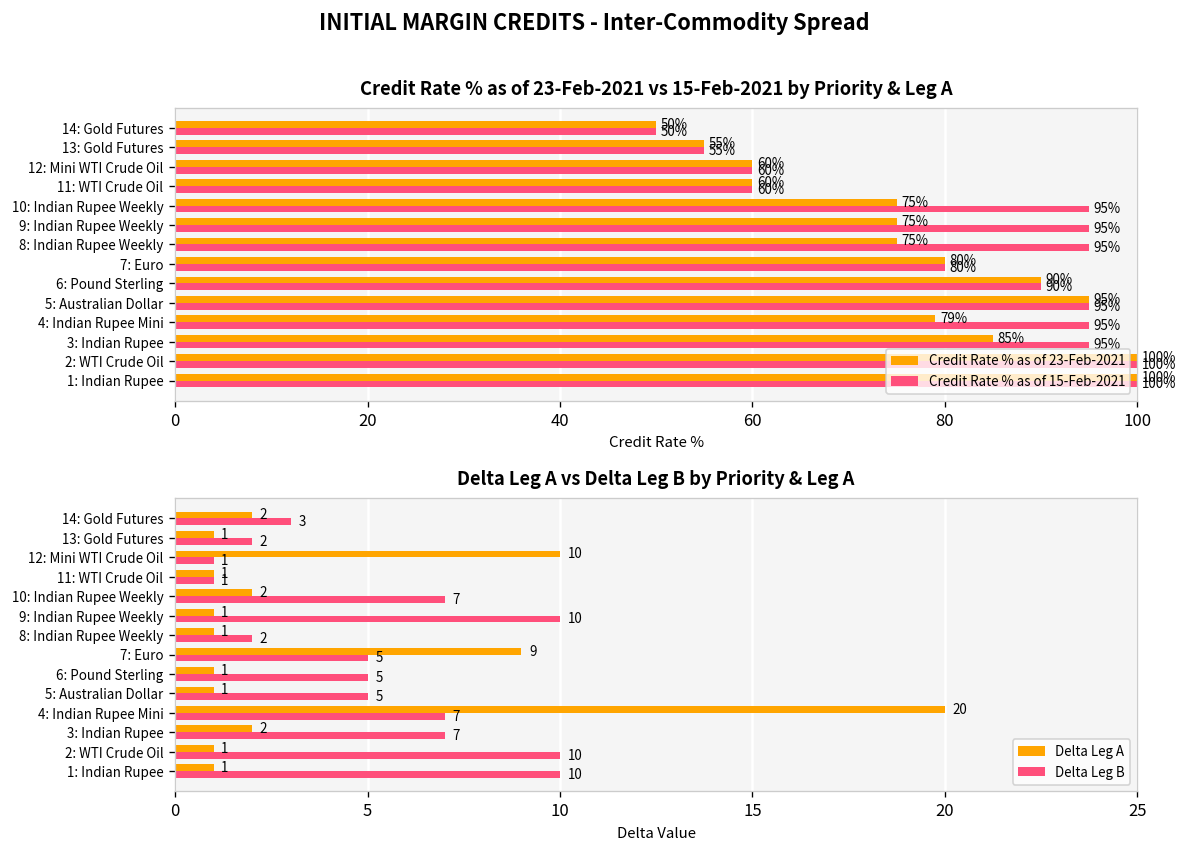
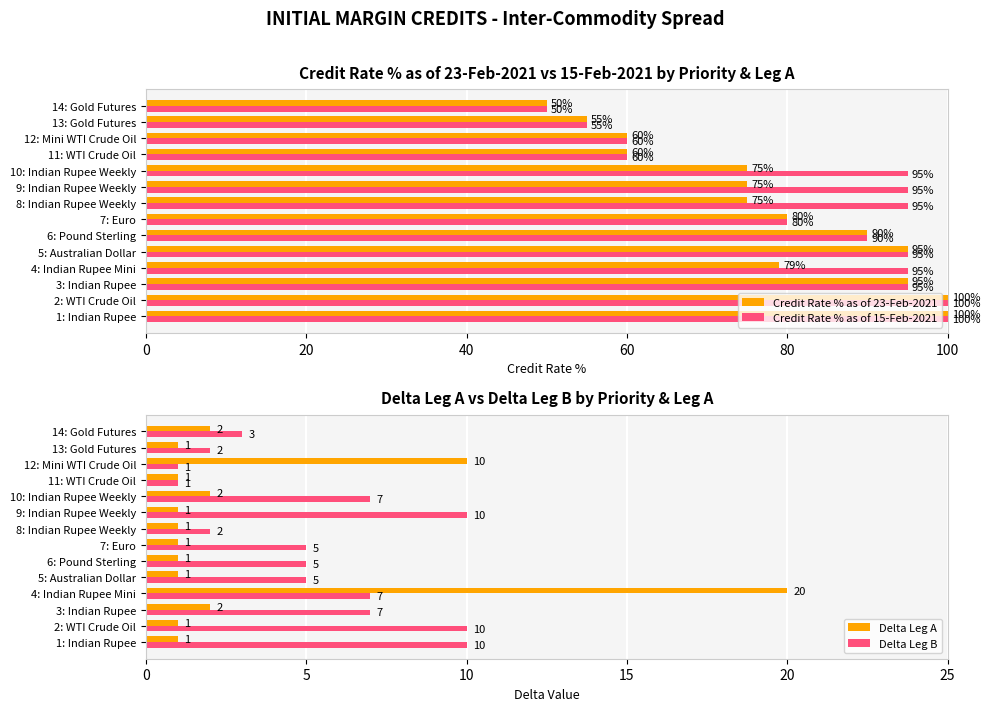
  {
    "Credit Rate % as of 23-Feb-2021 vs 15-Feb-2021 by Priority & Leg A": {
      "Credit Rate % as of 23-Feb-2021": {
        "10: Indian Rupee Weekly": "75%",
        "9: Indian Rupee Weekly": "75%",
        "8: Indian Rupee Weekly": "75%",
        "4: Indian Rupee Mini": "79%",
-       "3: Indian Rupee": "85%"
+       "3: Indian Rupee": "95%"
      },
      "Credit Rate % as of 15-Feb-2021": {
        "10: Indian Rupee Weekly": "95%",
        "9: Indian Rupee Weekly": "95%",
        "8: Indian Rupee Weekly": "95%",
        "4: Indian Rupee Mini": "95%"
      }
    },
    "Delta Leg A vs Delta Leg B by Priority & Leg A": {
      "Delta Leg A": {
        "14: Gold Futures": "2",
        "13: Gold Futures": "1",
        "12: Mini WTI Crude Oil": "10",
        "10: Indian Rupee Weekly": "2",
        "9: Indian Rupee Weekly": "1",
        "8: Indian Rupee Weekly": "1",
-       "7: Euro": "9",
+       "7: Euro": "1",
        "6: Pound Sterling": "1",
        "5: Australian Dollar": "1",
        "4: Indian Rupee Mini": "20",
        "3: Indian Rupee": "2",
        "2: WTI Crude Oil": "1",
        "1: Indian Rupee": "1"
      },
      "Delta Leg B": {
        "14: Gold Futures": "3",
        "13: Gold Futures": "2",
        "12: Mini WTI Crude Oil": "1",
        "10: Indian Rupee Weekly": "7",
        "9: Indian Rupee Weekly": "10",
        "8: Indian Rupee Weekly": "2",
        "7: Euro": "5",
        "6: Pound Sterling": "5",
        "5: Australian Dollar": "5",
        "4: Indian Rupee Mini": "7",
        "3: Indian Rupee": "7",
        "2: WTI Crude Oil": "10",
        "1: Indian Rupee": "10"
      }
    }
  }
